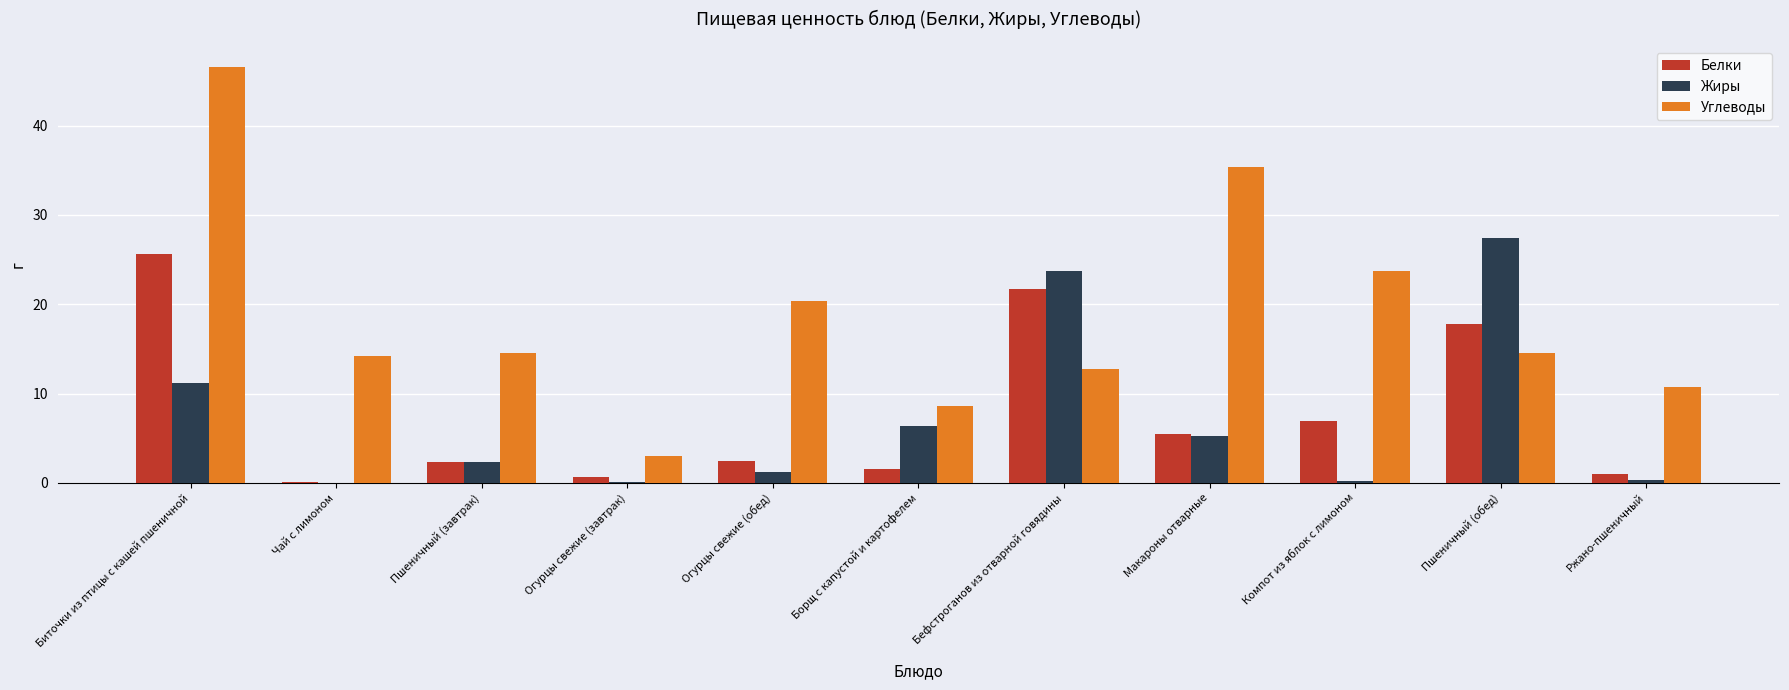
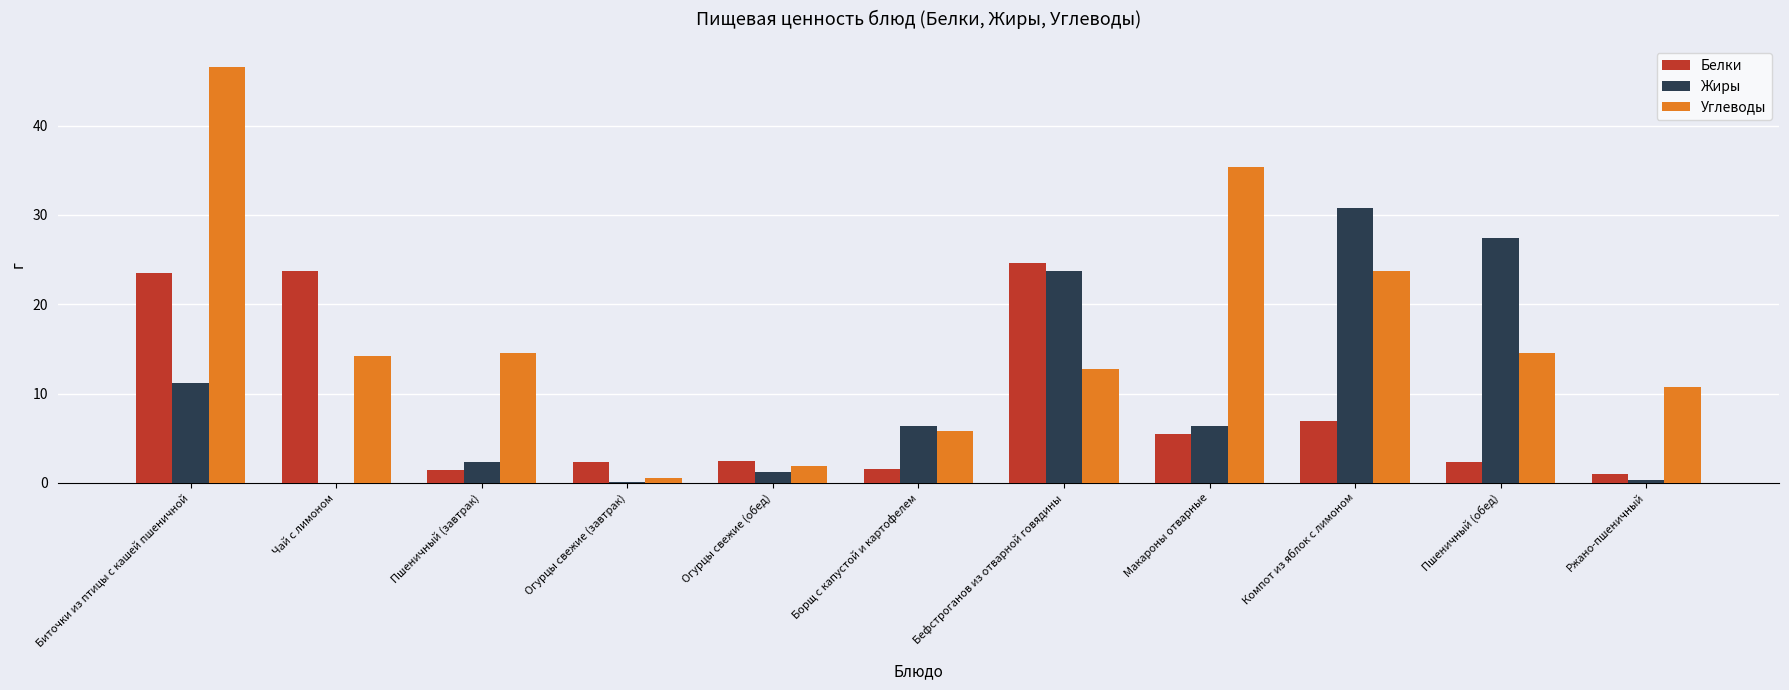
  {
    "Белки": {
-     "Биточки из птицы с кашей пшеничной": 26,
-     "Чай с лимоном": 0,
-     "Пшеничный (завтрак)": 2,
-     "Огурцы свежие (завтрак)": 1,
+     "Биточки из птицы с кашей пшеничной": 23,
+     "Чай с лимоном": 24,
+     "Пшеничный (завтрак)": 1,
+     "Огурцы свежие (завтрак)": 2,
      "Огурцы свежие (обед)": 3,
      "Борщ с капустой и картофелем": 2,
-     "Бефстроганов из отварной говядины": 22,
+     "Бефстроганов из отварной говядины": 25,
      "Макароны отварные": 6,
      "Компот из яблок с лимоном": 7,
-     "Пшеничный (обед)": 18,
+     "Пшеничный (обед)": 2,
      "Ржано-пшеничный": 1
    },
    "Жиры": {
      "Биточки из птицы с кашей пшеничной": 11,
      "Чай с лимоном": 0,
      "Пшеничный (завтрак)": 2,
      "Огурцы свежие (обед)": 1,
      "Борщ с капустой и картофелем": 6,
      "Бефстроганов из отварной говядины": 24,
-     "Макароны отварные": 5,
-     "Компот из яблок с лимоном": 0,
+     "Макароны отварные": 6,
+     "Компот из яблок с лимоном": 31,
      "Пшеничный (обед)": 27,
      "Ржано-пшеничный": 0
    },
    "Углеводы": {
      "Биточки из птицы с кашей пшеничной": 47,
      "Чай с лимоном": 14,
      "Пшеничный (завтрак)": 15,
-     "Огурцы свежие (завтрак)": 3,
-     "Огурцы свежие (обед)": 20,
-     "Борщ с капустой и картофелем": 9,
+     "Огурцы свежие (завтрак)": 1,
+     "Огурцы свежие (обед)": 2,
+     "Борщ с капустой и картофелем": 6,
      "Бефстроганов из отварной говядины": 13,
      "Макароны отварные": 35,
      "Компот из яблок с лимоном": 24,
      "Пшеничный (обед)": 15,
      "Ржано-пшеничный": 11
    }
  }
